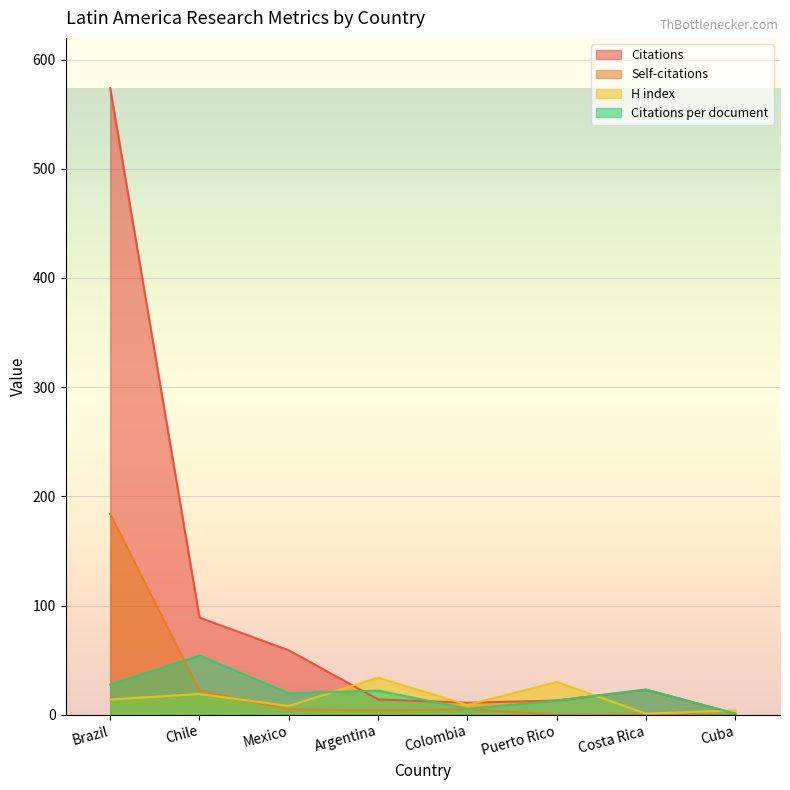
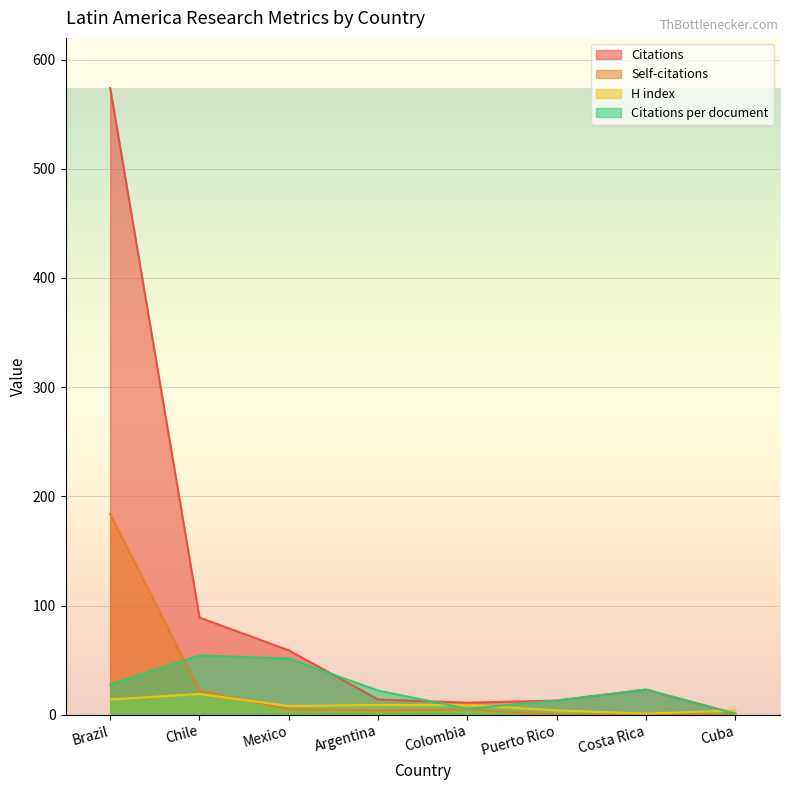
  {
    "H index": {
      "Brazil": 14,
      "Chile": 19,
      "Mexico": 8,
-     "Argentina": 34,
-     "Puerto Rico": 30,
+     "Argentina": 9,
+     "Puerto Rico": 4,
      "Cuba": 4
    },
    "Citations per document": {
      "Brazil": 28,
      "Chile": 54,
-     "Mexico": 20,
+     "Mexico": 51,
      "Argentina": 22
    }
  }
